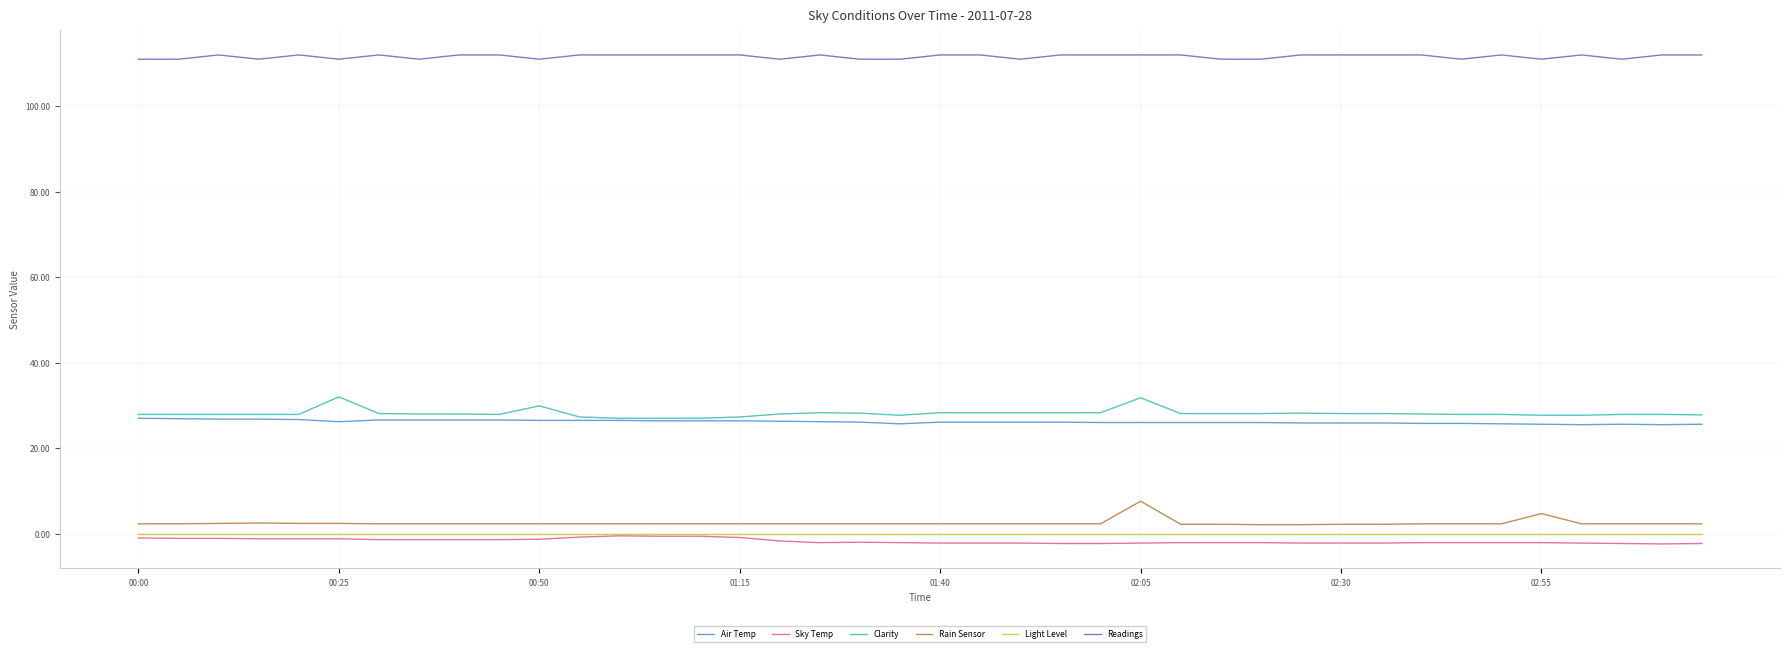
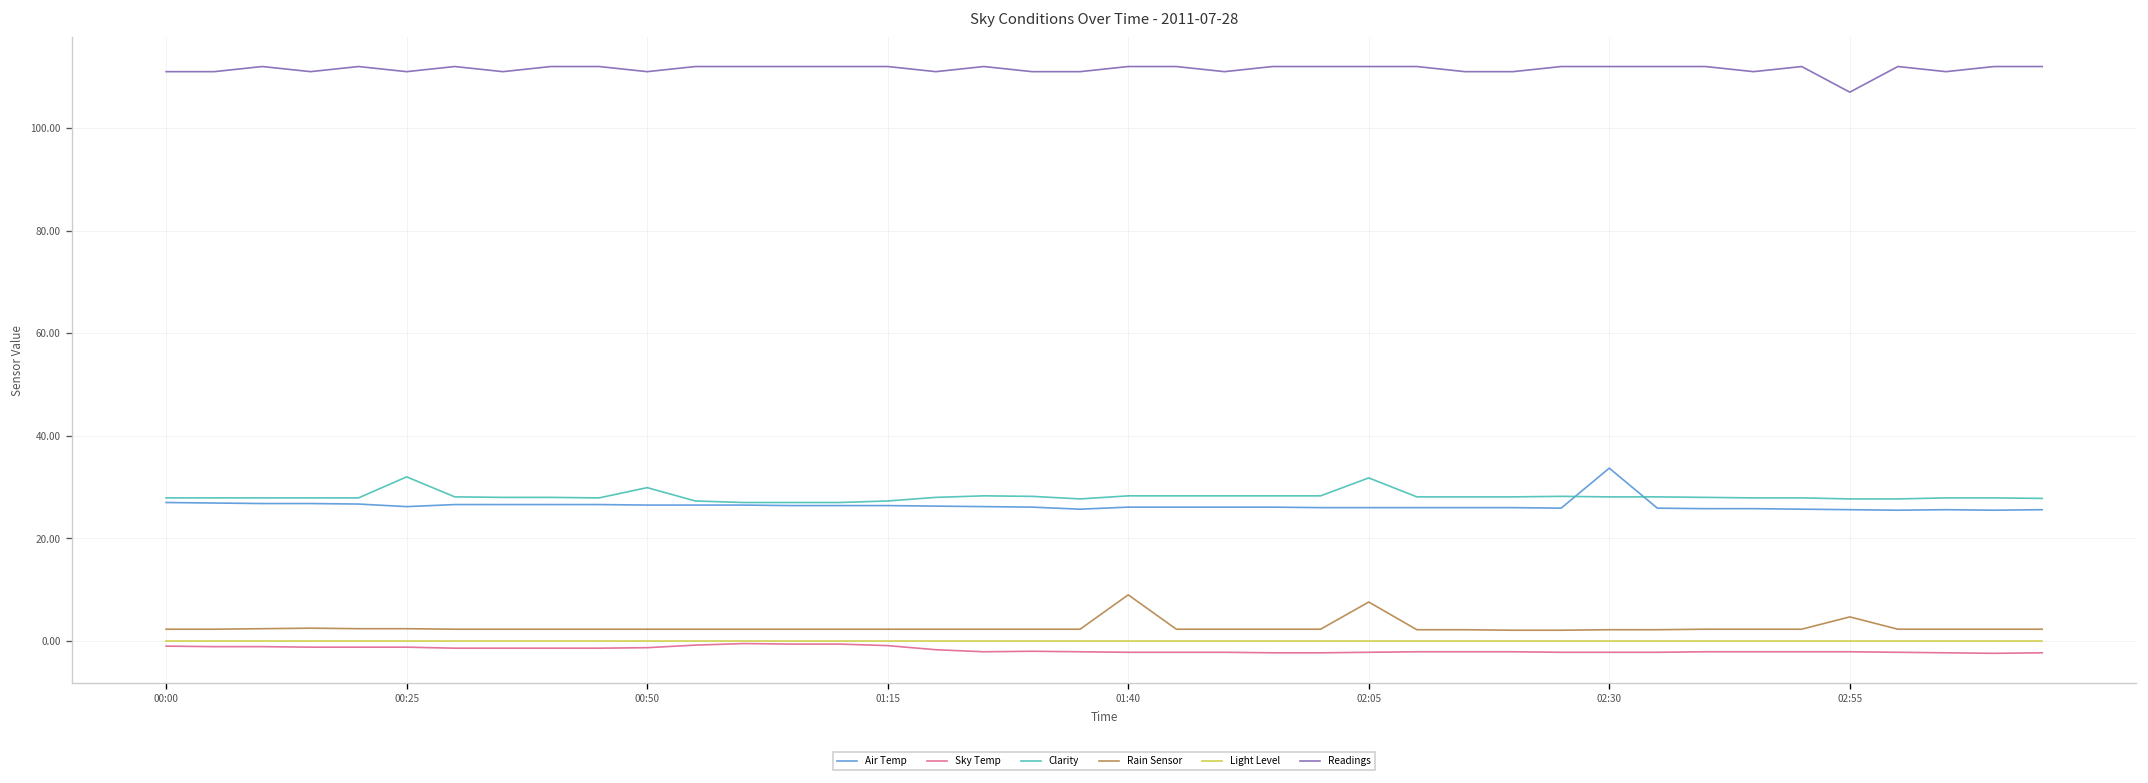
  {
    "Air Temp": {
      "00:00": 27,
      "00:25": 26,
      "00:50": 27,
      "01:15": 26,
      "01:40": 26,
      "02:05": 26,
-     "02:30": 26,
+     "02:30": 34,
      "02:55": 26
    },
    "Sky Temp": {
      "00:00": -1,
      "00:25": -1,
      "00:50": -1,
      "01:15": -1,
      "01:40": -2,
      "02:05": -2,
      "02:30": -2,
      "02:55": -2
    },
    "Clarity": {
      "00:00": 28,
      "00:25": 32,
      "00:50": 30,
      "01:15": 27,
      "01:40": 28,
      "02:05": 32,
      "02:30": 28,
      "02:55": 28
    },
    "Rain Sensor": {
      "00:00": 2,
      "00:25": 2,
      "00:50": 2,
      "01:15": 2,
-     "01:40": 2,
+     "01:40": 9,
      "02:05": 8,
      "02:30": 2,
      "02:55": 5
    },
    "Light Level": {
      "00:00": 0,
      "00:25": 0,
      "00:50": 0,
      "01:15": 0,
      "01:40": 0,
      "02:05": 0,
      "02:30": 0,
      "02:55": 0
    },
    "Readings": {
      "00:00": 111,
      "00:25": 111,
      "00:50": 111,
      "01:15": 112,
      "01:40": 112,
      "02:05": 112,
      "02:30": 112,
-     "02:55": 111
+     "02:55": 107
    }
  }
